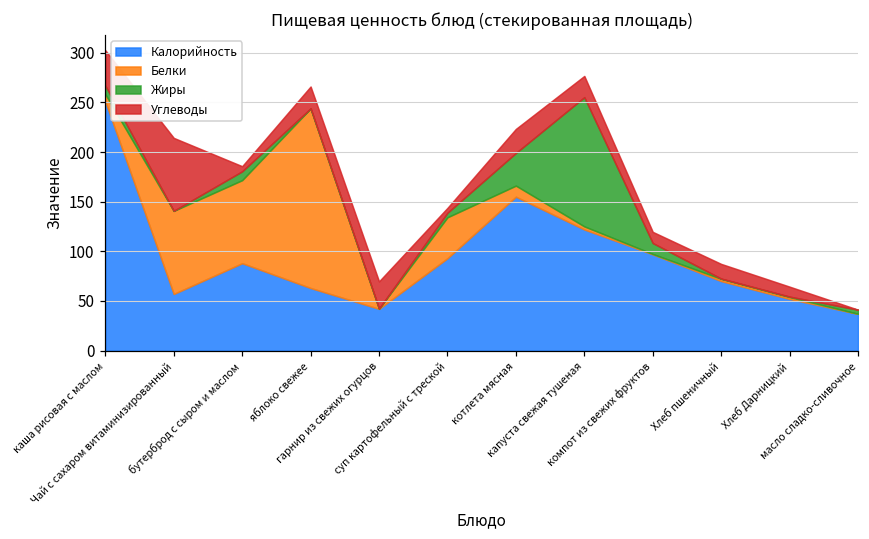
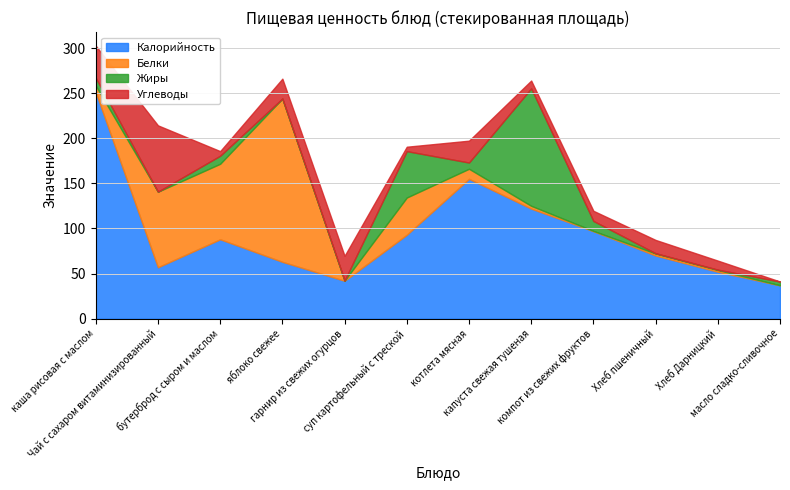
  {
    "Калорийность": {
      "каша рисовая с маслом": 250,
      "Чай с сахаром витаминизированный": 60,
      "бутерброд с сыром и маслом": 90,
      "яблоко свежее": 60,
      "суп картофельный с треской": 90,
      "котлета мясная": 160,
      "капуста свежая тушеная": 120
    },
    "Белки": {
      "каша рисовая с маслом": 10,
      "бутерброд с сыром и маслом": 80,
      "суп картофельный с треской": 40,
      "котлета мясная": 10,
      "капуста свежая тушеная": 0
    },
    "Жиры": {
      "каша рисовая с маслом": 10,
      "бутерброд с сыром и маслом": 10,
-     "суп картофельный с треской": 0,
-     "котлета мясная": 30,
+     "суп картофельный с треской": 50,
+     "котлета мясная": 10,
      "капуста свежая тушеная": 130,
      "компот из свежих фруктов": 10
    },
    "Углеводы": {
      "каша рисовая с маслом": 40,
      "Чай с сахаром витаминизированный": 70,
      "бутерброд с сыром и маслом": 10,
      "яблоко свежее": 20,
      "гарнир из свежих огурцов": 30,
      "суп картофельный с треской": 0,
      "котлета мясная": 20,
-     "капуста свежая тушеная": 20,
+     "капуста свежая тушеная": 10,
      "компот из свежих фруктов": 10,
      "Хлеб пшеничный": 10,
      "Хлеб Дарницкий": 10
    }
  }
